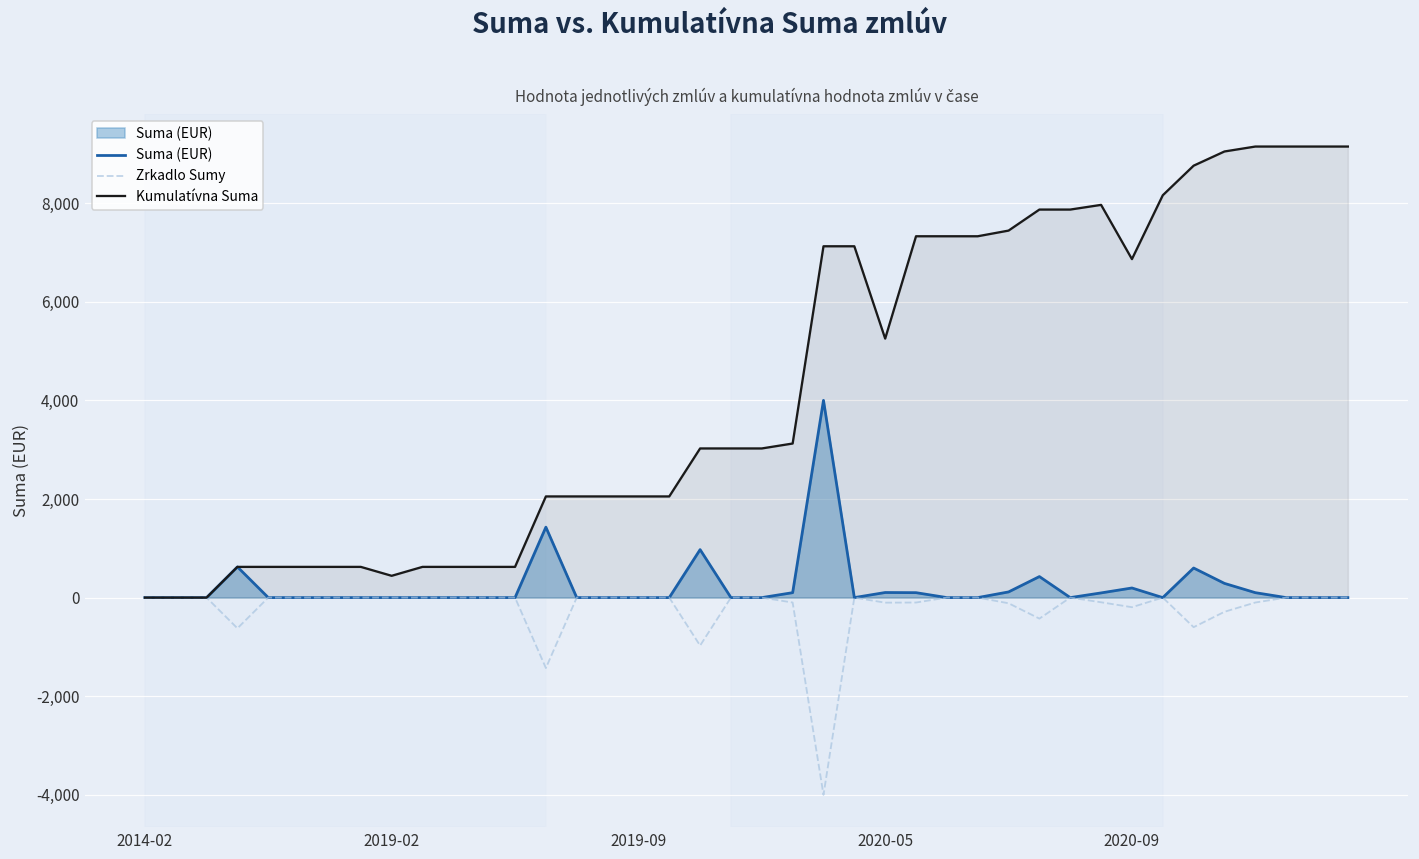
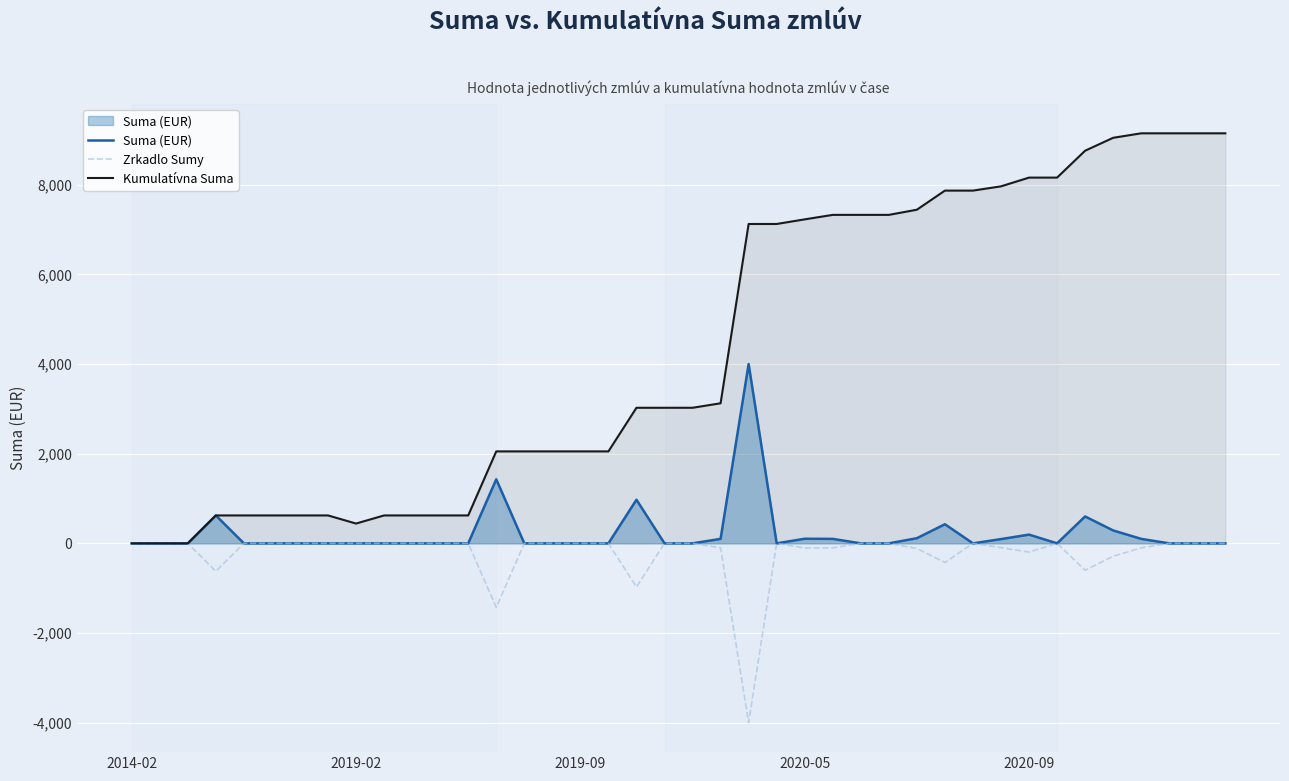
  {
    "Kumulatívna Suma": {
      "2019-02": "400",
      "2019-09": "2,100",
-     "2020-05": "5,300",
-     "2020-09": "6,900"
+     "2020-05": "7,200",
+     "2020-09": "8,200"
    }
  }
